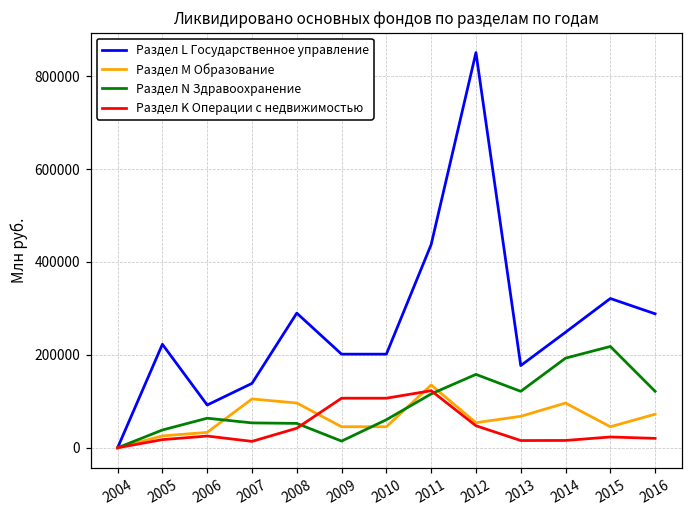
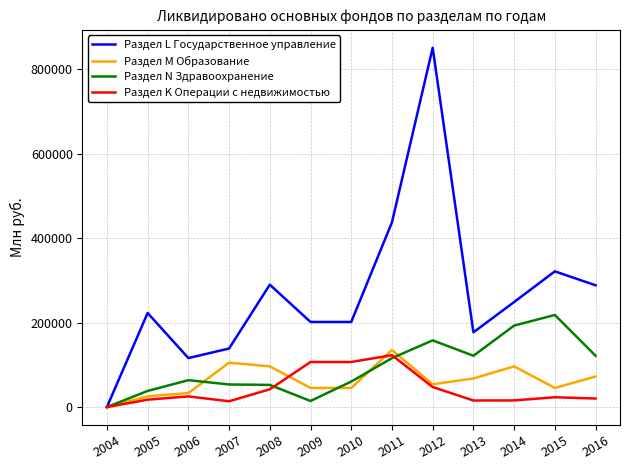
  {
    "Раздел L Государственное управление": {
      "2005": 220000,
-     "2006": 90000,
+     "2006": 120000,
      "2007": 140000,
      "2008": 290000,
      "2009": 200000,
      "2010": 200000,
      "2011": 440000,
      "2012": 850000,
      "2013": 180000,
      "2014": 250000,
      "2015": 320000,
      "2016": 290000
    },
    "Раздел M Образование": {
      "2005": 30000,
      "2006": 30000,
      "2007": 110000,
      "2008": 100000,
      "2009": 50000,
      "2010": 50000,
      "2011": 140000,
      "2012": 50000,
      "2013": 70000,
      "2014": 100000,
      "2015": 50000,
      "2016": 70000
    },
    "Раздел N Здравоохранение": {
      "2005": 40000,
      "2006": 60000,
      "2007": 50000,
      "2008": 50000,
      "2009": 10000,
      "2010": 60000,
      "2011": 120000,
      "2012": 160000,
      "2013": 120000,
      "2014": 190000,
      "2015": 220000,
      "2016": 120000
    },
    "Раздел K Операции с недвижимостью": {
      "2005": 20000,
      "2006": 30000,
      "2007": 10000,
      "2008": 40000,
      "2009": 110000,
      "2010": 110000,
      "2011": 120000,
      "2012": 50000,
      "2013": 20000,
      "2014": 20000,
      "2015": 20000,
      "2016": 20000
    }
  }
